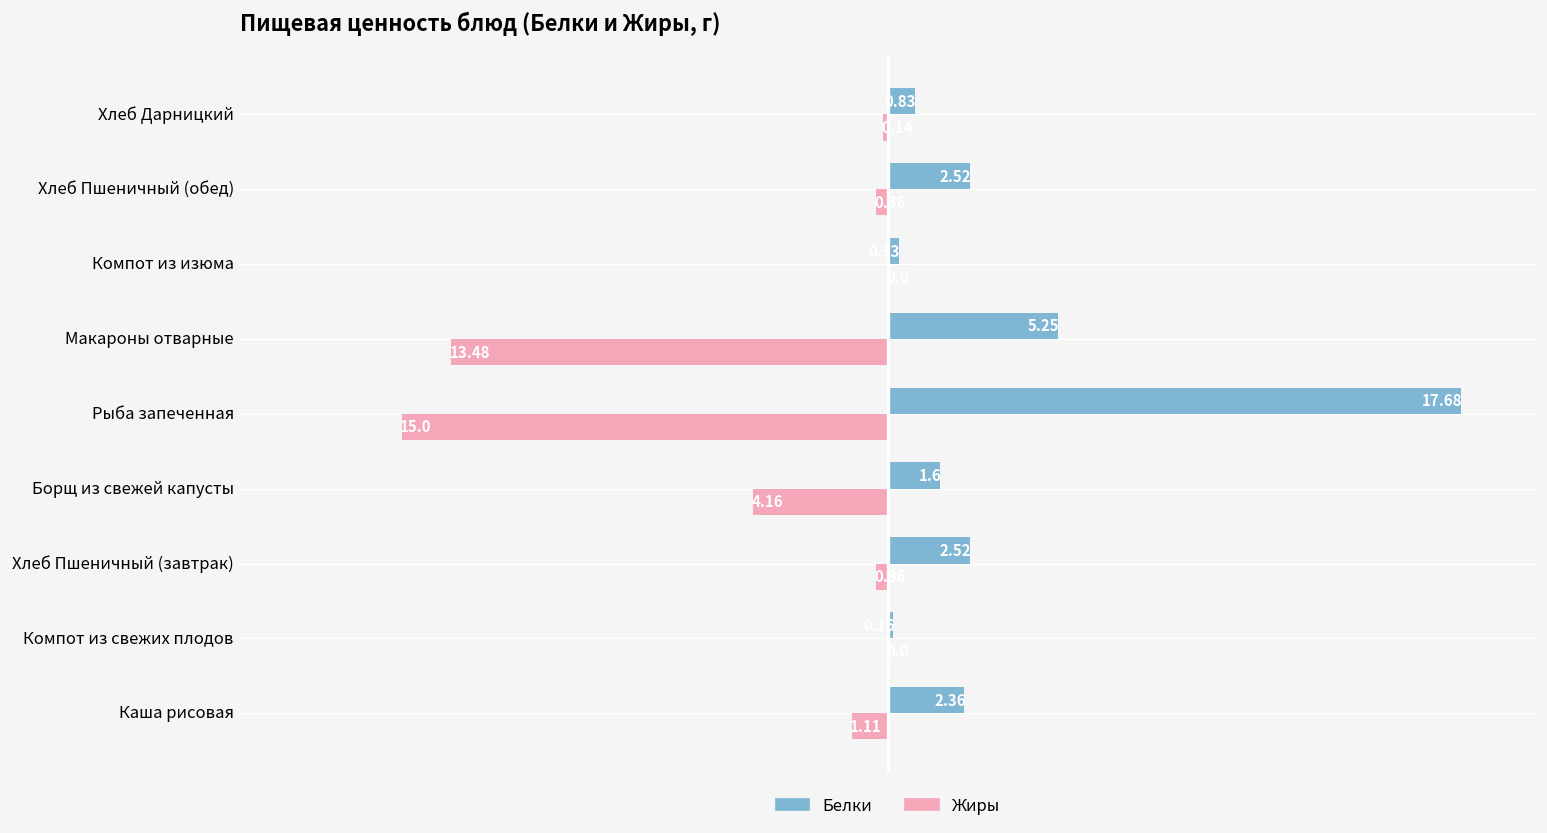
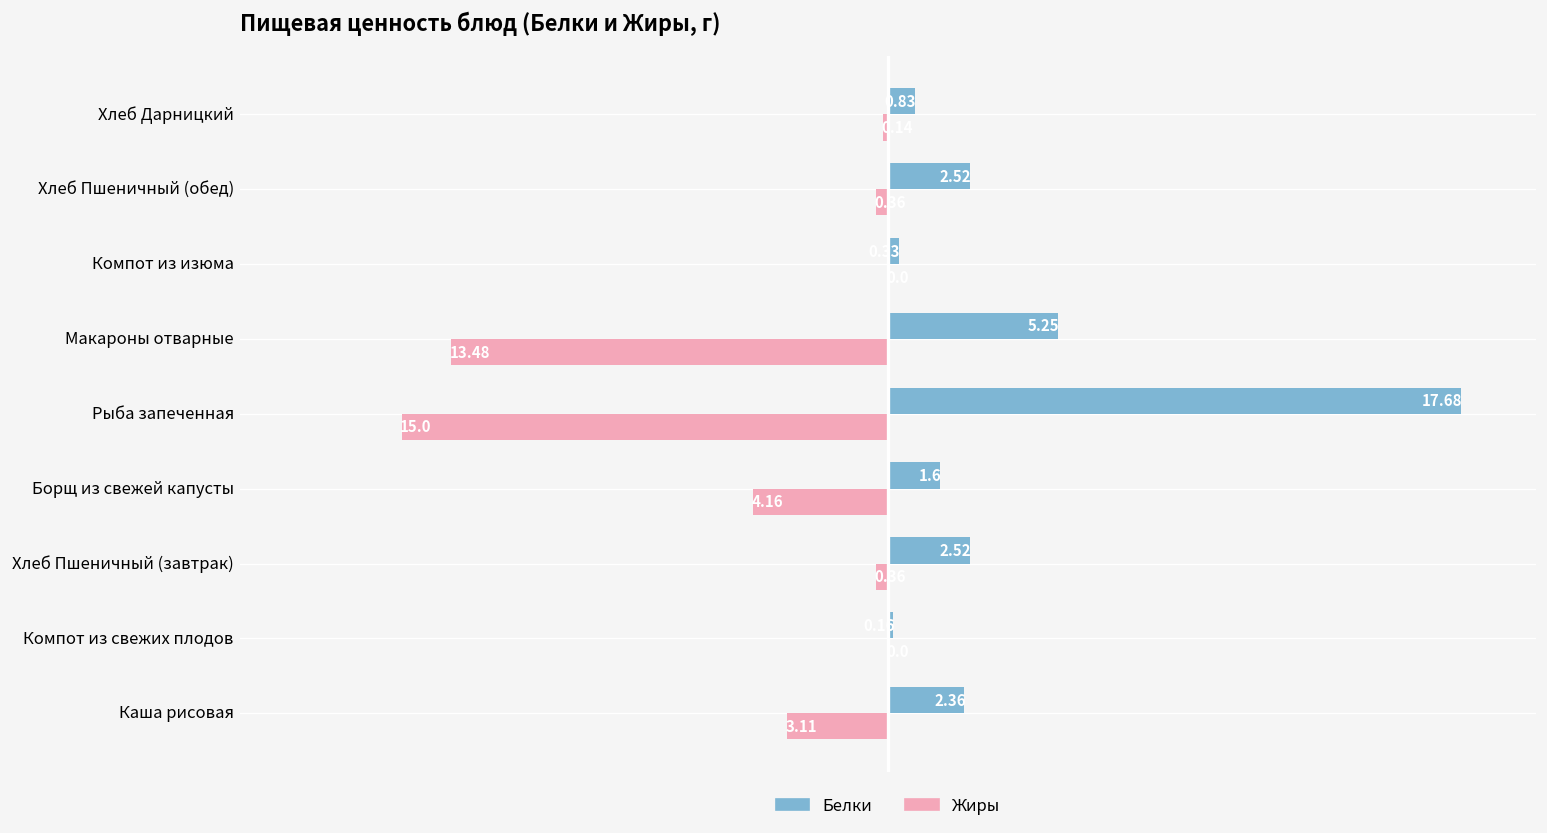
  {
    "Жиры": {
      "Макароны отварные": 13.48,
      "Рыба запеченная": 15.0,
      "Борщ из свежей капусты": 4.16,
-     "Каша рисовая": 1.11
+     "Каша рисовая": 3.11
    }
  }
